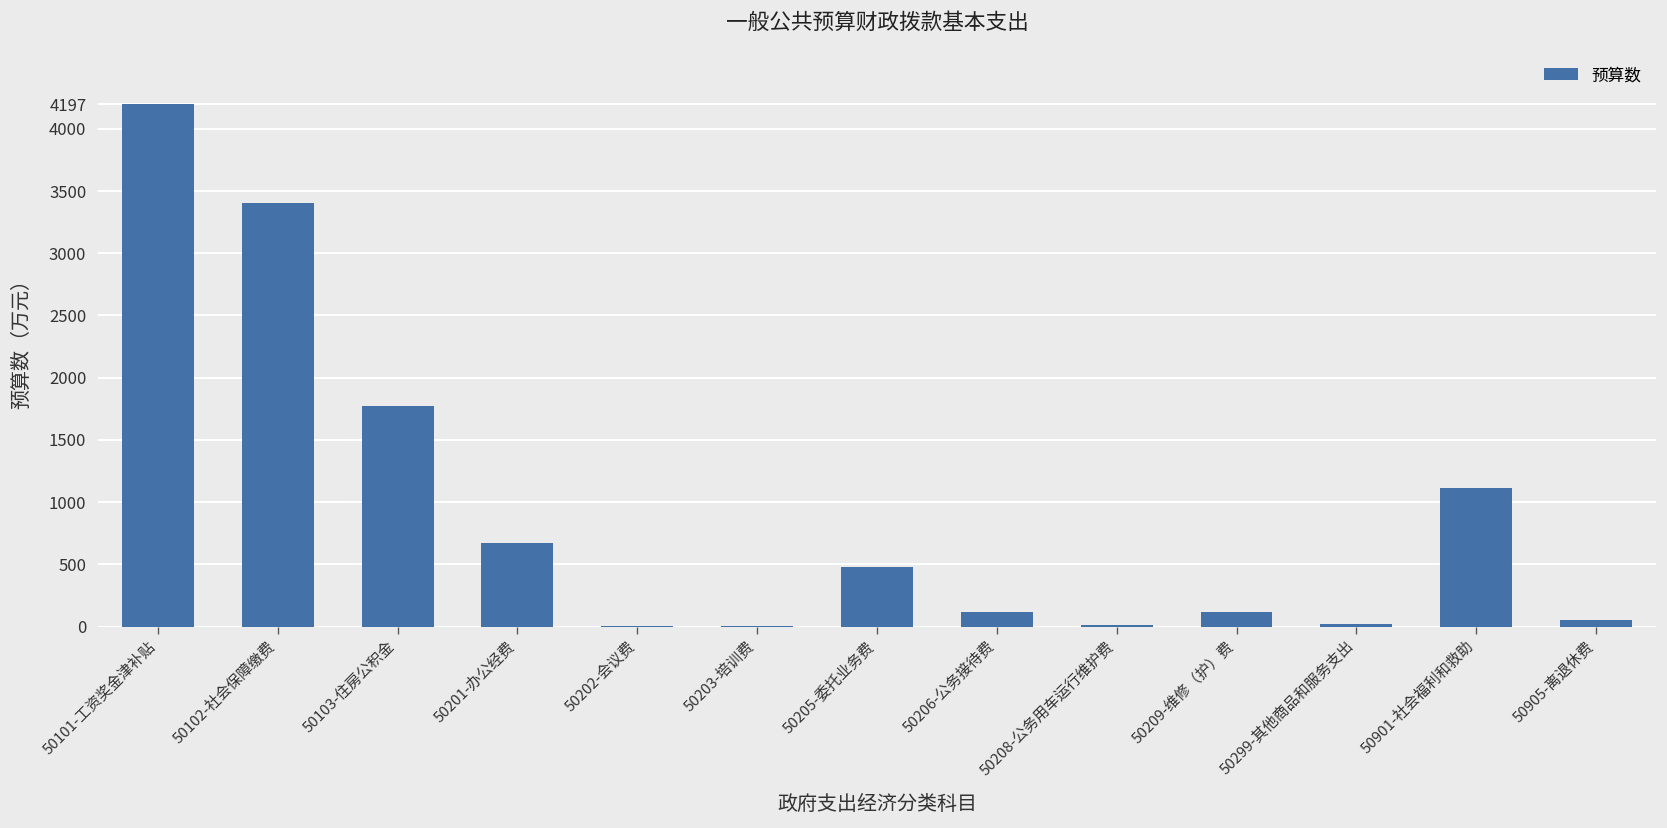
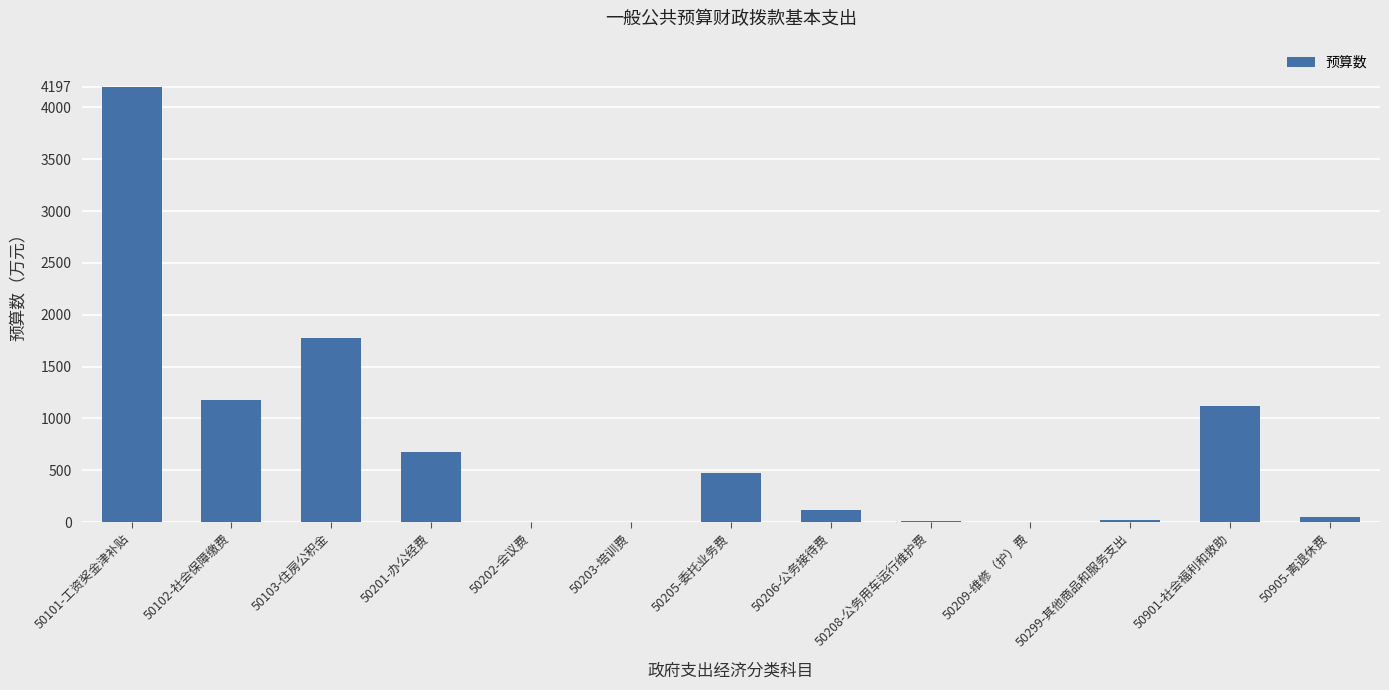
  {
    "50101-工资奖金津补贴": 4200,
-   "50102-社会保障缴费": 3400,
+   "50102-社会保障缴费": 1180,
    "50103-住房公积金": 1770,
    "50201-办公经费": 670,
    "50205-委托业务费": 470,
    "50206-公务接待费": 110,
-   "50209-维修（护）费": 110,
+   "50209-维修（护）费": 10,
    "50901-社会福利和救助": 1120,
    "50905-离退休费": 50
  }
